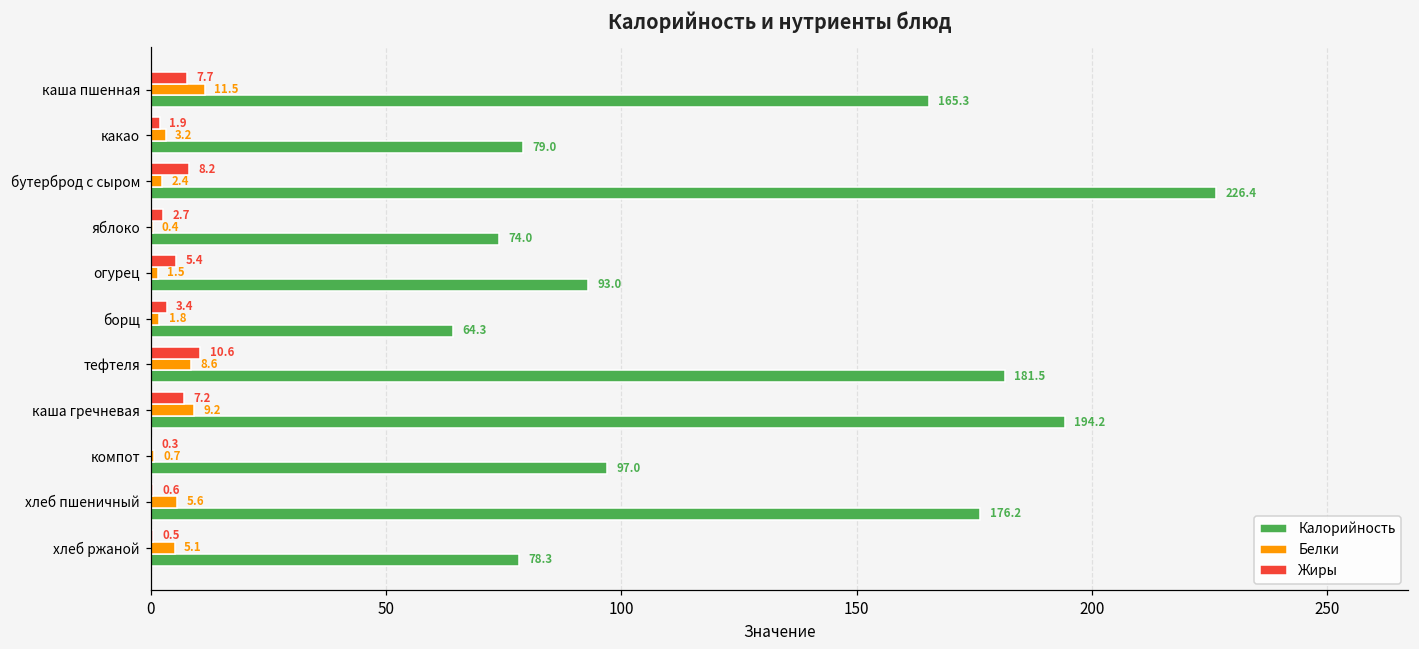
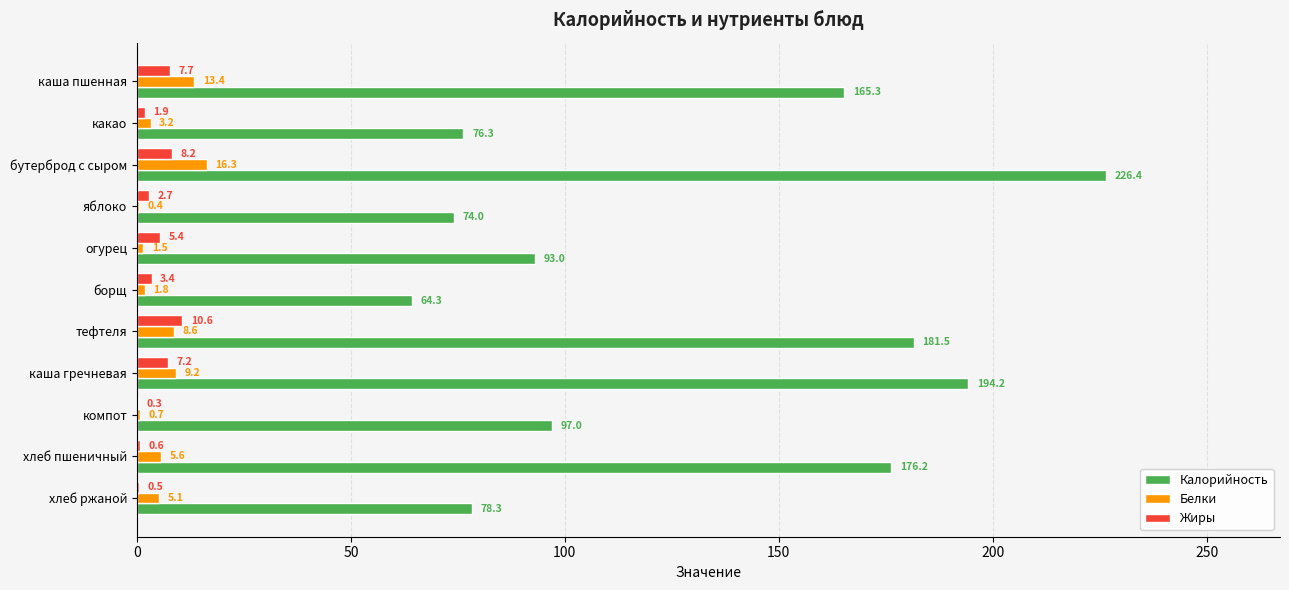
  {
    "Калорийность": {
      "каша пшенная": 165.3,
-     "какао": 79.0,
+     "какао": 76.3,
      "бутерброд с сыром": 226.4,
      "яблоко": 74.0,
      "огурец": 93.0,
      "борщ": 64.3,
      "тефтеля": 181.5,
      "каша гречневая": 194.2,
      "компот": 97.0,
      "хлеб пшеничный": 176.2,
      "хлеб ржаной": 78.3
    },
    "Белки": {
-     "каша пшенная": 11.5,
+     "каша пшенная": 13.4,
      "какао": 3.2,
-     "бутерброд с сыром": 2.4,
+     "бутерброд с сыром": 16.3,
      "яблоко": 0.4,
      "огурец": 1.5,
      "борщ": 1.8,
      "тефтеля": 8.6,
      "каша гречневая": 9.2,
      "компот": 0.7,
      "хлеб пшеничный": 5.6,
      "хлеб ржаной": 5.1
    },
    "Жиры": {
      "каша пшенная": 7.7,
      "какао": 1.9,
      "бутерброд с сыром": 8.2,
      "яблоко": 2.7,
      "огурец": 5.4,
      "борщ": 3.4,
      "тефтеля": 10.6,
      "каша гречневая": 7.2,
      "компот": 0.3,
      "хлеб пшеничный": 0.6,
      "хлеб ржаной": 0.5
    }
  }
